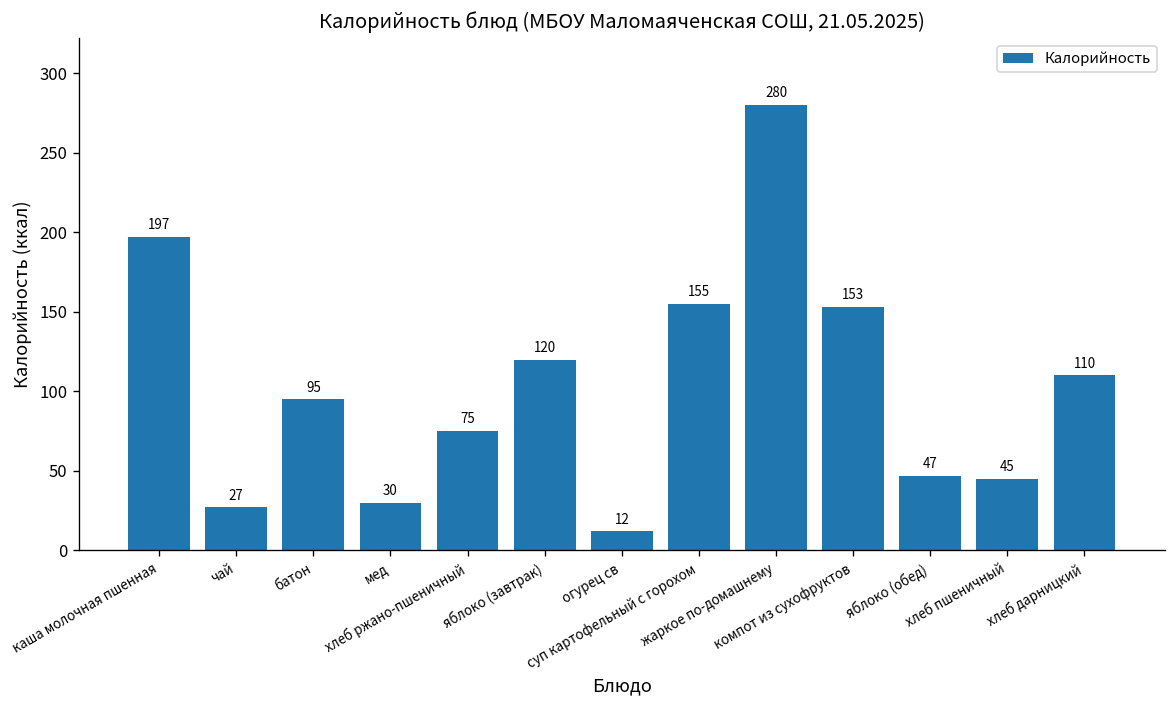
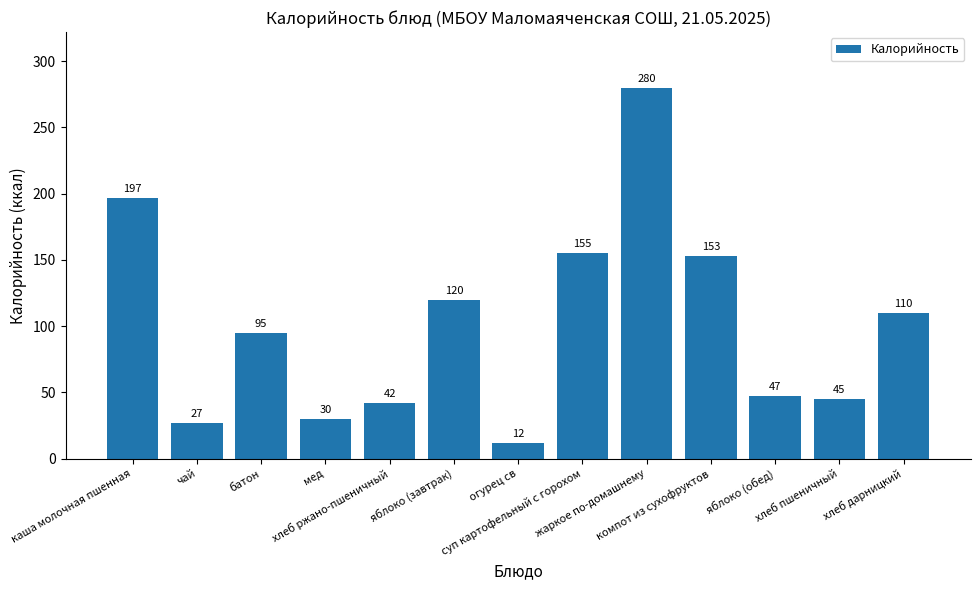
  {
    "каша молочная пшенная": 197,
    "чай": 27,
    "батон": 95,
    "мед": 30,
-   "хлеб ржано-пшеничный": 75,
+   "хлеб ржано-пшеничный": 42,
    "яблоко (завтрак)": 120,
    "огурец св": 12,
    "суп картофельный с горохом": 155,
    "жаркое по-домашнему": 280,
    "компот из сухофруктов": 153,
    "яблоко (обед)": 47,
    "хлеб пшеничный": 45,
    "хлеб дарницкий": 110
  }
